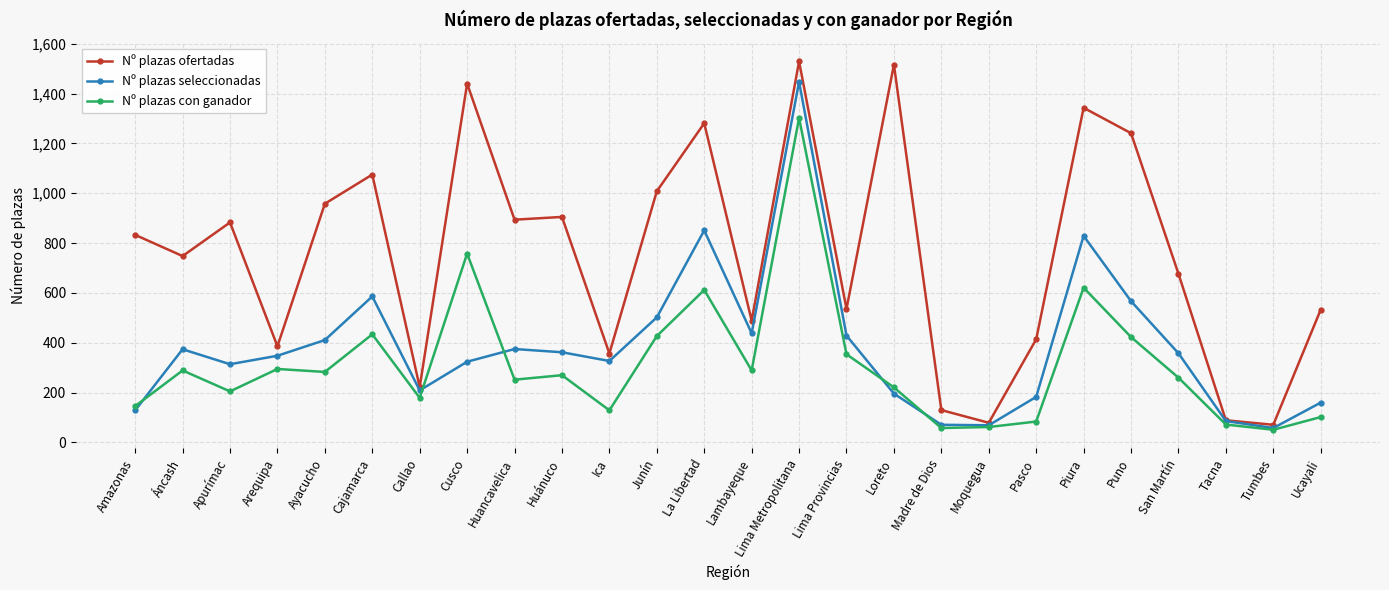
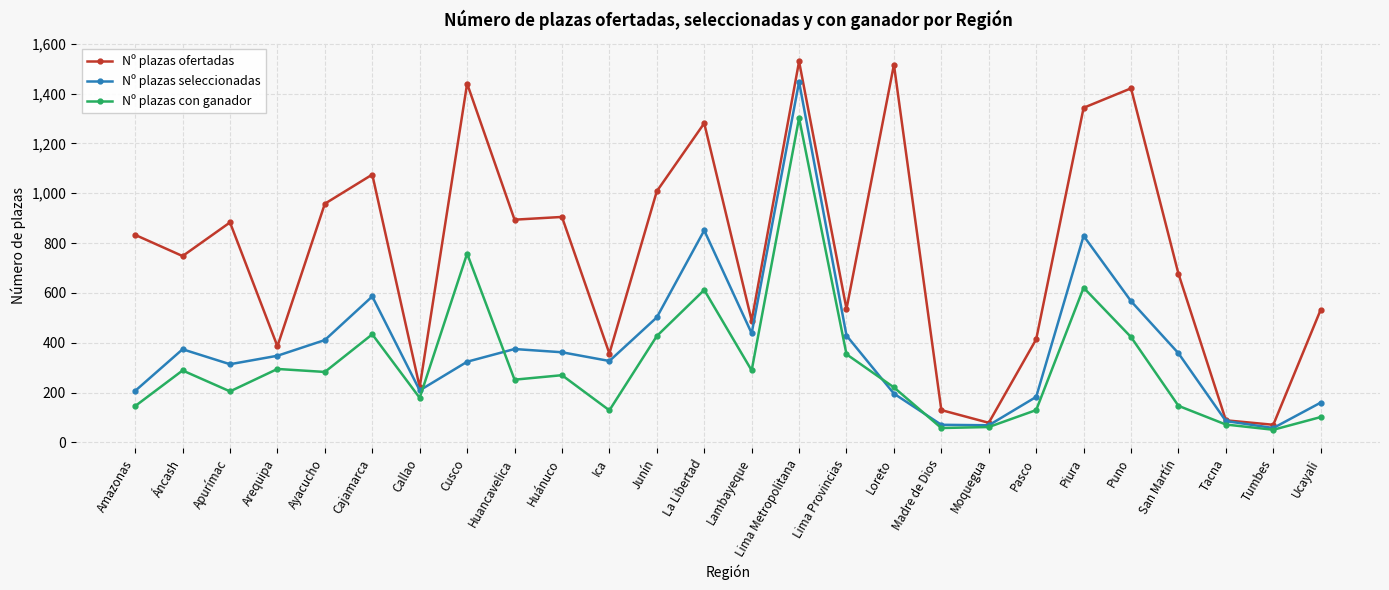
  {
    "Nº plazas ofertadas": {
      "Amazonas": "830",
      "Áncash": "750",
      "Apurímac": "880",
      "Arequipa": "390",
      "Ayacucho": "960",
      "Cajamarca": "1,080",
      "Callao": "220",
      "Cusco": "1,440",
      "Huancavelica": "890",
      "Huánuco": "910",
      "Ica": "360",
      "Junín": "1,010",
      "La Libertad": "1,280",
      "Lambayeque": "490",
      "Lima Metropolitana": "1,530",
      "Lima Provincias": "540",
      "Loreto": "1,520",
      "Madre de Dios": "130",
      "Pasco": "410",
      "Piura": "1,340",
-     "Puno": "1,240",
+     "Puno": "1,420",
      "San Martín": "680",
      "Tumbes": "70",
      "Ucayali": "530"
    },
    "Nº plazas seleccionadas": {
-     "Amazonas": "130",
+     "Amazonas": "210",
      "Áncash": "370",
      "Apurímac": "310",
      "Arequipa": "350",
      "Ayacucho": "410",
      "Cajamarca": "590",
      "Callao": "210",
      "Cusco": "320",
      "Huancavelica": "380",
      "Huánuco": "360",
      "Ica": "330",
      "Junín": "500",
      "La Libertad": "850",
      "Lambayeque": "440",
      "Lima Metropolitana": "1,450",
      "Lima Provincias": "430",
      "Loreto": "200",
      "Madre de Dios": "70",
      "Pasco": "180",
      "Piura": "830",
      "Puno": "570",
      "San Martín": "360",
      "Ucayali": "160"
    },
    "Nº plazas con ganador": {
      "Amazonas": "150",
      "Áncash": "290",
      "Apurímac": "210",
      "Arequipa": "300",
      "Ayacucho": "280",
      "Cajamarca": "430",
      "Callao": "180",
      "Cusco": "760",
      "Huancavelica": "250",
      "Huánuco": "270",
      "Ica": "130",
      "Junín": "430",
      "La Libertad": "610",
      "Lambayeque": "290",
      "Lima Metropolitana": "1,300",
      "Lima Provincias": "350",
      "Loreto": "220",
      "Madre de Dios": "60",
-     "Pasco": "80",
+     "Pasco": "130",
      "Piura": "620",
      "Puno": "420",
-     "San Martín": "260",
+     "San Martín": "150",
      "Tacna": "70",
      "Ucayali": "100"
    }
  }
